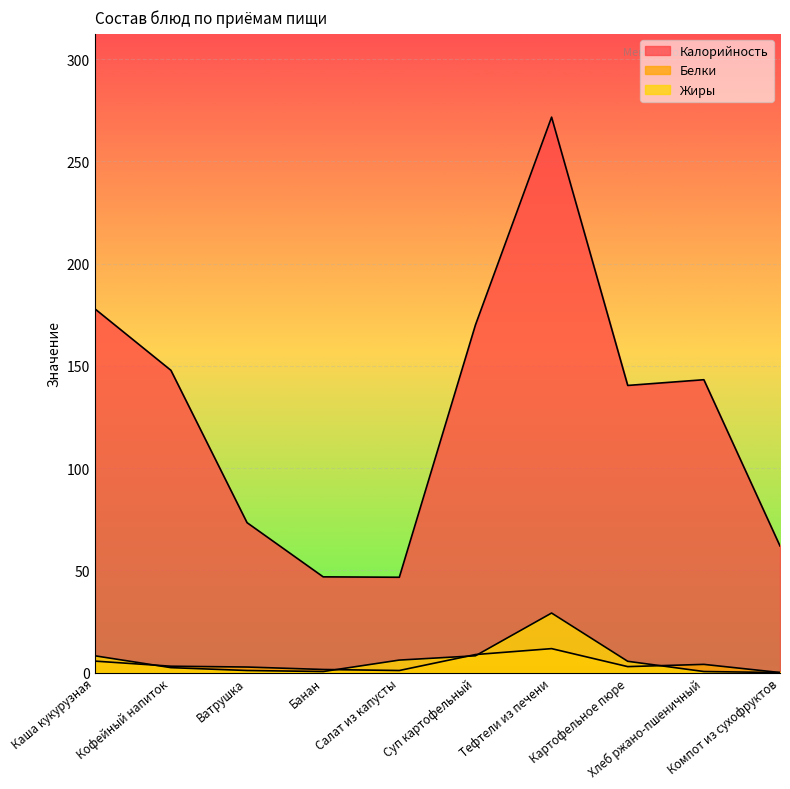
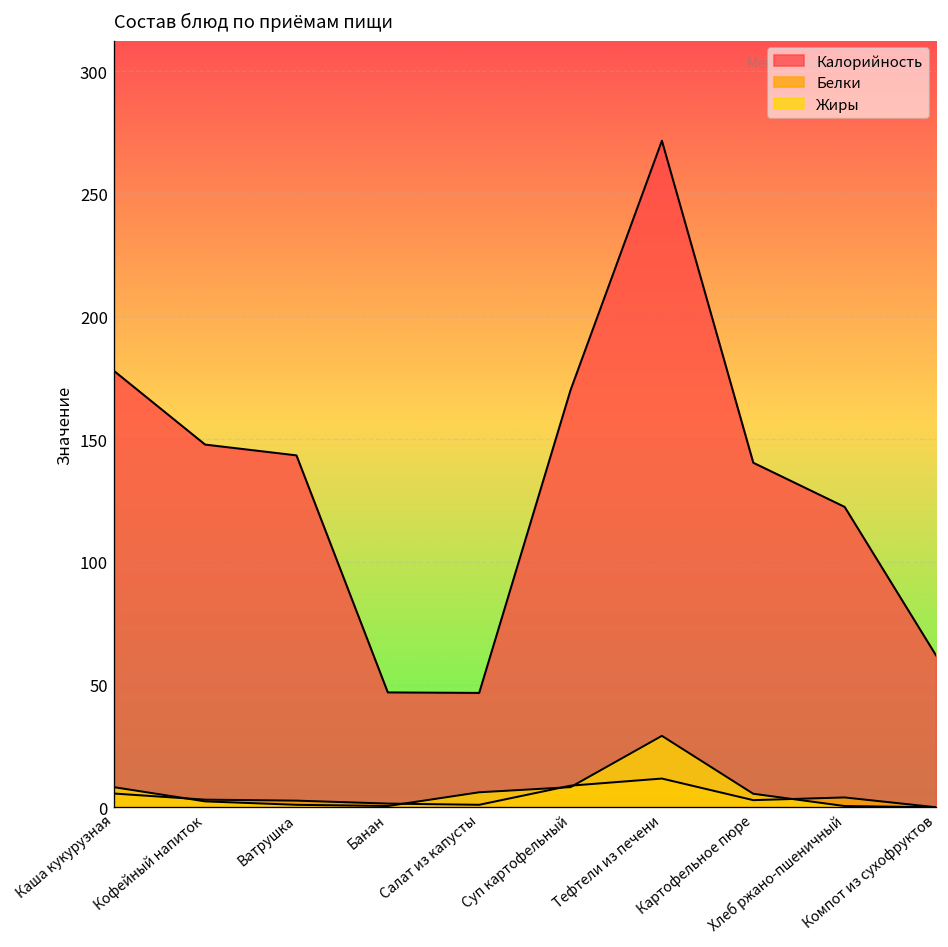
  {
    "Калорийность": {
      "Каша кукурузная": 178,
      "Кофейный напиток": 148,
-     "Ватрушка": 73,
+     "Ватрушка": 143,
      "Банан": 47,
      "Салат из капусты": 47,
      "Суп картофельный": 170,
      "Тефтели из печени": 272,
      "Картофельное пюре": 140,
-     "Хлеб ржано-пшеничный": 143,
+     "Хлеб ржано-пшеничный": 122,
      "Компот из сухофруктов": 62
    }
  }
